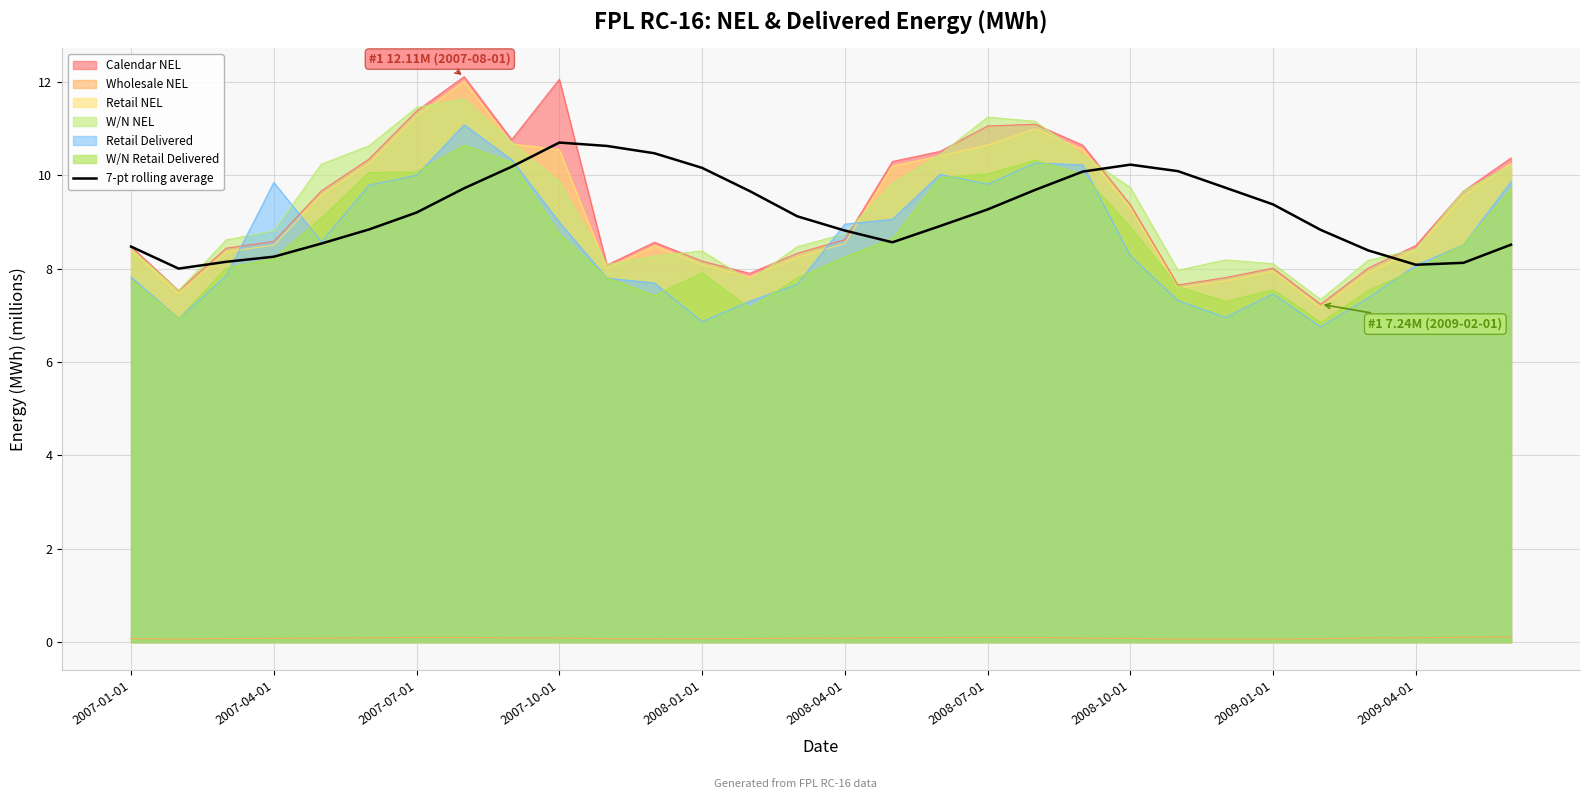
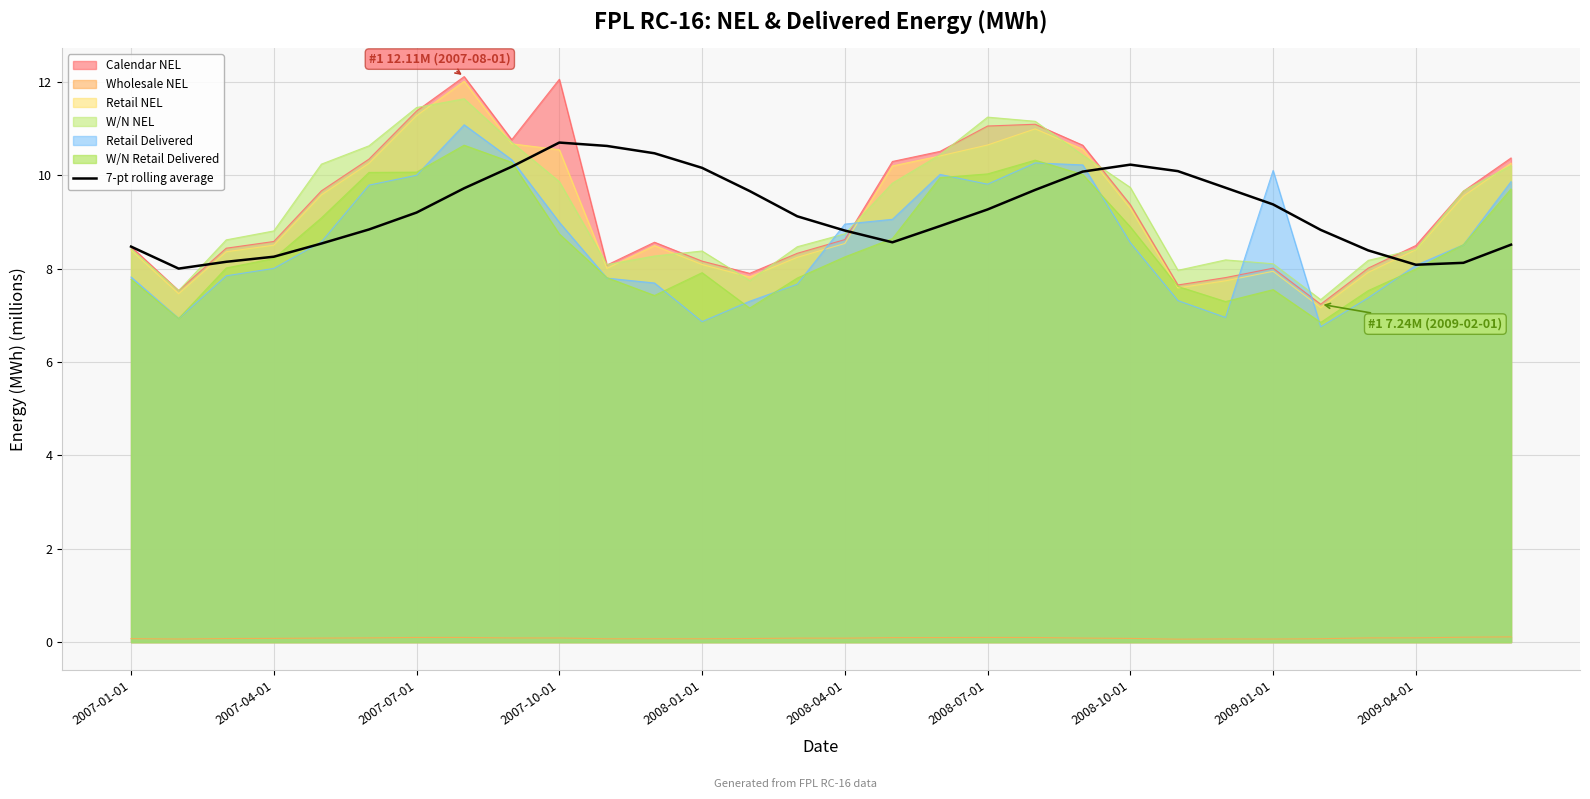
  {
    "Calendar NEL": {
      "2007-04-01": 8.6,
      "2007-07-01": 11.4,
      "2007-10-01": 12.1,
      "2008-01-01": 8.2,
      "2008-04-01": 8.6,
      "2008-07-01": 11.1,
      "2008-10-01": 9.4,
      "2009-01-01": 8.0,
      "2009-04-01": 8.5
    },
    "Retail Delivered": {
-     "2007-04-01": 9.8,
+     "2007-04-01": 8.0,
      "2007-07-01": 10.0,
      "2007-10-01": 9.0,
      "2008-01-01": 6.9,
      "2008-04-01": 9.0,
      "2008-07-01": 9.8,
-     "2008-10-01": 8.3,
-     "2009-01-01": 7.5
+     "2008-10-01": 8.6,
+     "2009-01-01": 10.1
    },
    "7-pt rolling average": {
      "2007-07-01": 9.2,
      "2007-10-01": 10.7,
      "2008-01-01": 10.2,
      "2008-04-01": 8.8,
      "2008-07-01": 9.3,
      "2008-10-01": 10.2,
      "2009-01-01": 9.4
    }
  }
